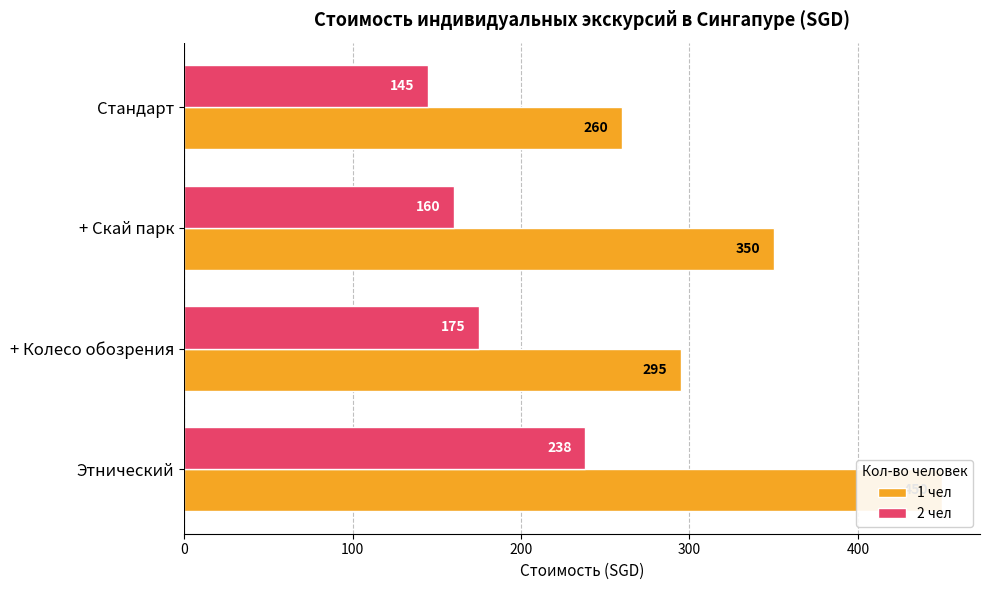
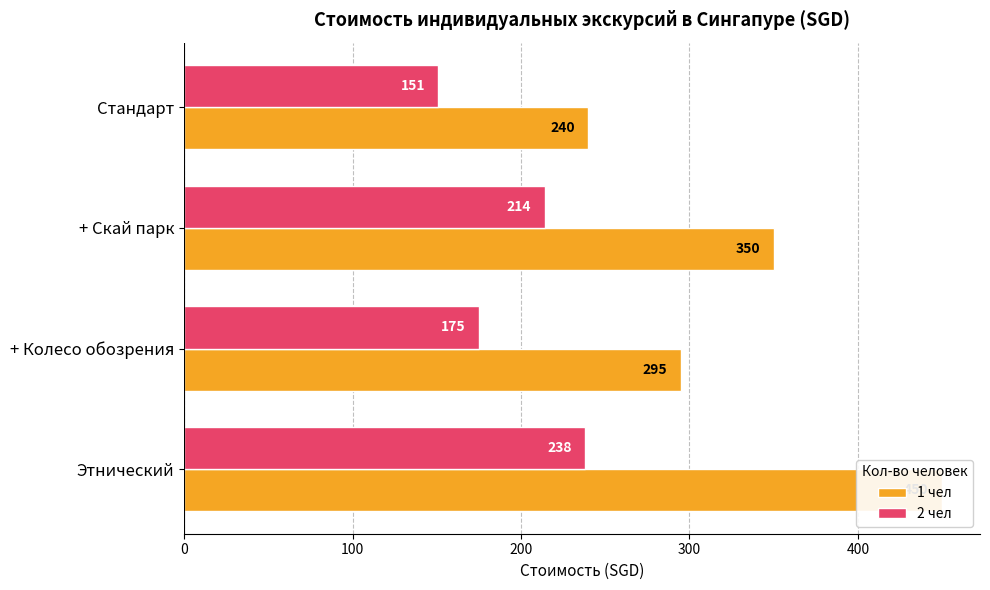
  {
    "1 чел": {
-     "Стандарт": 260,
+     "Стандарт": 240,
      "+ Скай парк": 350,
      "+ Колесо обозрения": 295
    },
    "2 чел": {
-     "Стандарт": 145,
-     "+ Скай парк": 160,
+     "Стандарт": 151,
+     "+ Скай парк": 214,
      "+ Колесо обозрения": 175,
      "Этнический": 238
    }
  }
